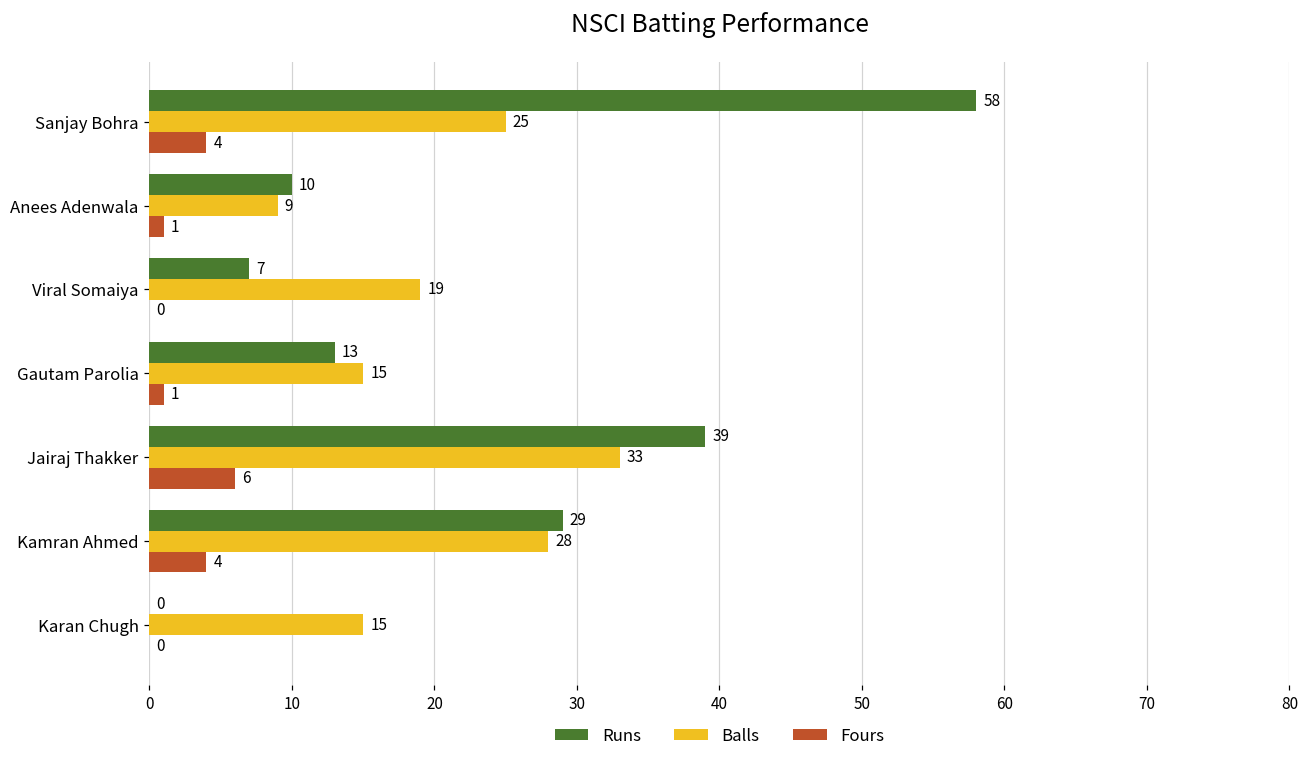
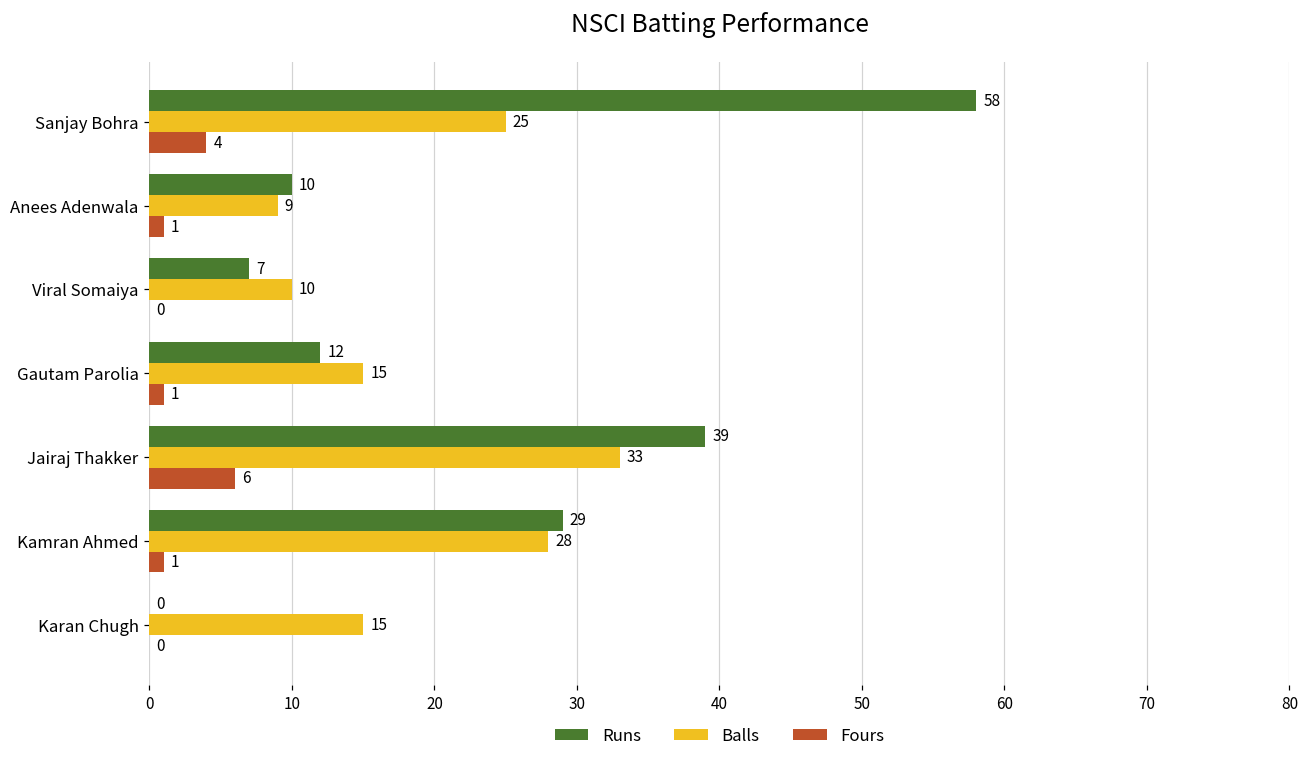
  {
    "Runs": {
      "Sanjay Bohra": 58,
      "Anees Adenwala": 10,
      "Viral Somaiya": 7,
-     "Gautam Parolia": 13,
+     "Gautam Parolia": 12,
      "Jairaj Thakker": 39,
      "Kamran Ahmed": 29,
      "Karan Chugh": 0
    },
    "Balls": {
      "Sanjay Bohra": 25,
      "Anees Adenwala": 9,
-     "Viral Somaiya": 19,
+     "Viral Somaiya": 10,
      "Gautam Parolia": 15,
      "Jairaj Thakker": 33,
      "Kamran Ahmed": 28,
      "Karan Chugh": 15
    },
    "Fours": {
      "Sanjay Bohra": 4,
      "Anees Adenwala": 1,
      "Viral Somaiya": 0,
      "Gautam Parolia": 1,
      "Jairaj Thakker": 6,
-     "Kamran Ahmed": 4,
+     "Kamran Ahmed": 1,
      "Karan Chugh": 0
    }
  }
